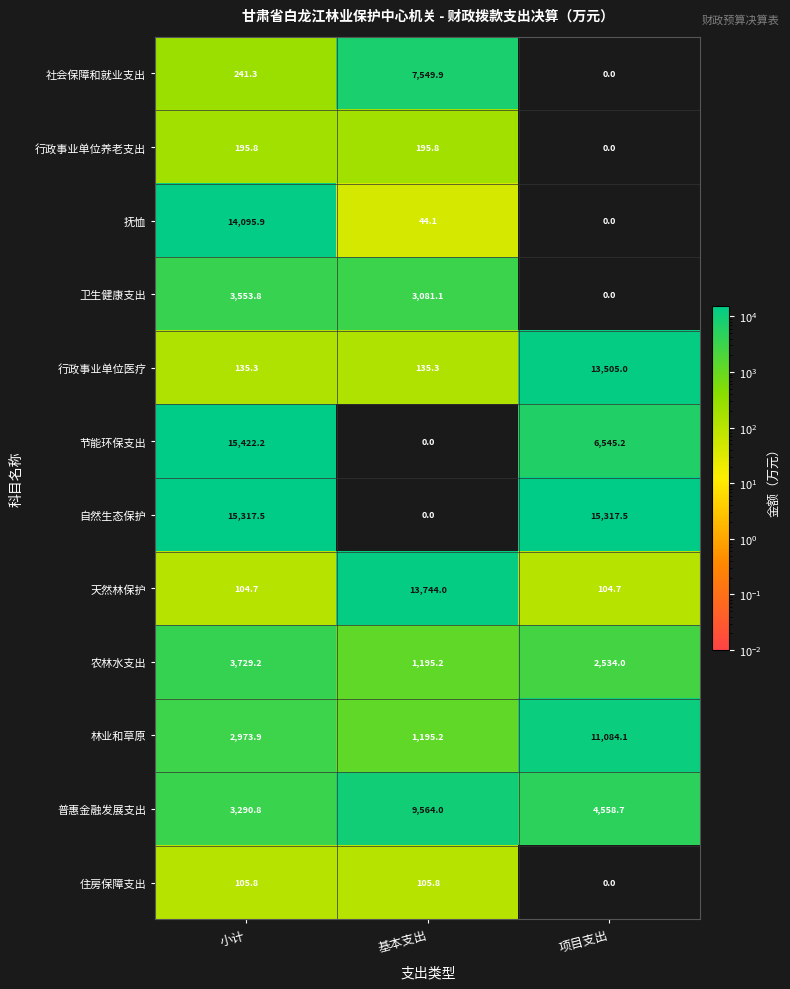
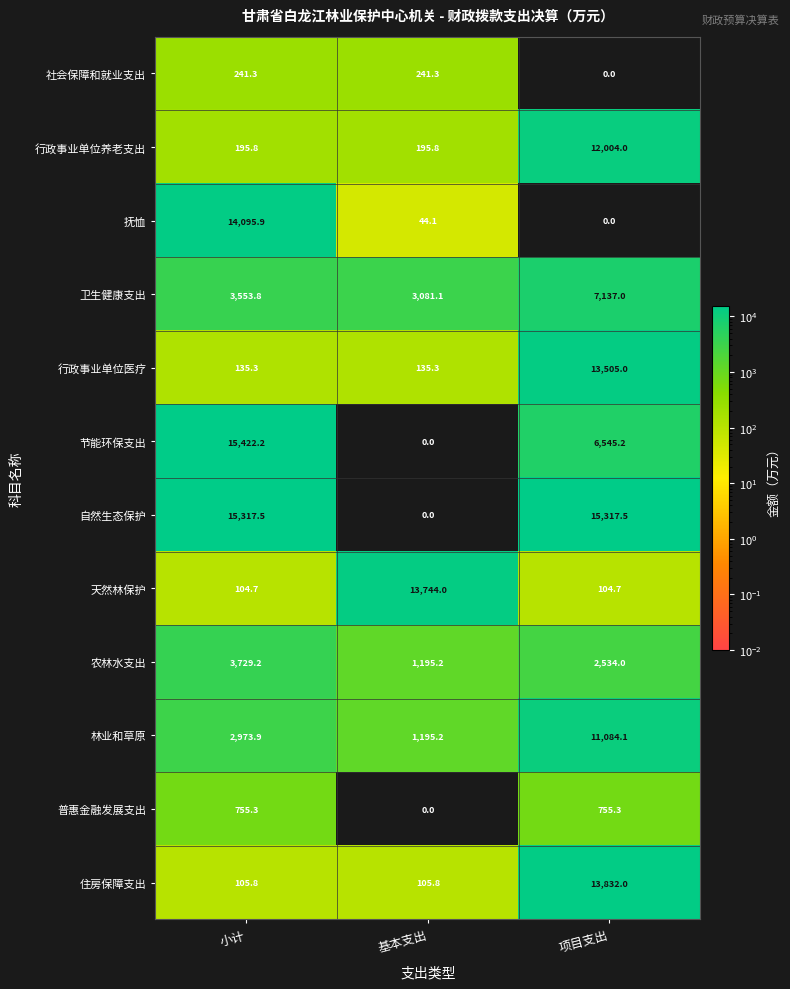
  {
    "社会保障和就业支出": {
      "小计": "241.3",
-     "基本支出": "7,549.9",
+     "基本支出": "241.3",
      "项目支出": "0.0"
    },
    "行政事业单位养老支出": {
      "小计": "195.8",
      "基本支出": "195.8",
-     "项目支出": "0.0"
+     "项目支出": "12,004.0"
    },
    "抚恤": {
      "小计": "14,095.9",
      "基本支出": "44.1",
      "项目支出": "0.0"
    },
    "卫生健康支出": {
      "小计": "3,553.8",
      "基本支出": "3,081.1",
-     "项目支出": "0.0"
+     "项目支出": "7,137.0"
    },
    "行政事业单位医疗": {
      "小计": "135.3",
      "基本支出": "135.3",
      "项目支出": "13,505.0"
    },
    "节能环保支出": {
      "小计": "15,422.2",
      "基本支出": "0.0",
      "项目支出": "6,545.2"
    },
    "自然生态保护": {
      "小计": "15,317.5",
      "基本支出": "0.0",
      "项目支出": "15,317.5"
    },
    "天然林保护": {
      "小计": "104.7",
      "基本支出": "13,744.0",
      "项目支出": "104.7"
    },
    "农林水支出": {
      "小计": "3,729.2",
      "基本支出": "1,195.2",
      "项目支出": "2,534.0"
    },
    "林业和草原": {
      "小计": "2,973.9",
      "基本支出": "1,195.2",
      "项目支出": "11,084.1"
    },
    "普惠金融发展支出": {
-     "小计": "3,290.8",
-     "基本支出": "9,564.0",
-     "项目支出": "4,558.7"
+     "小计": "755.3",
+     "基本支出": "0.0",
+     "项目支出": "755.3"
    },
    "住房保障支出": {
      "小计": "105.8",
      "基本支出": "105.8",
-     "项目支出": "0.0"
+     "项目支出": "13,832.0"
    }
  }
